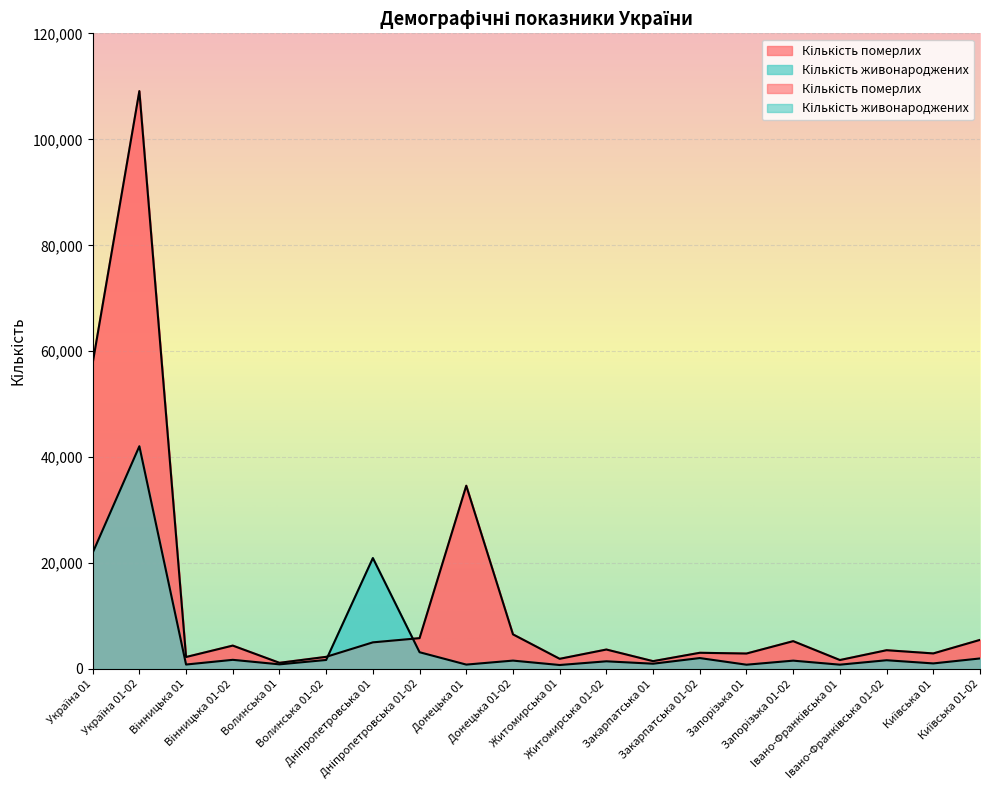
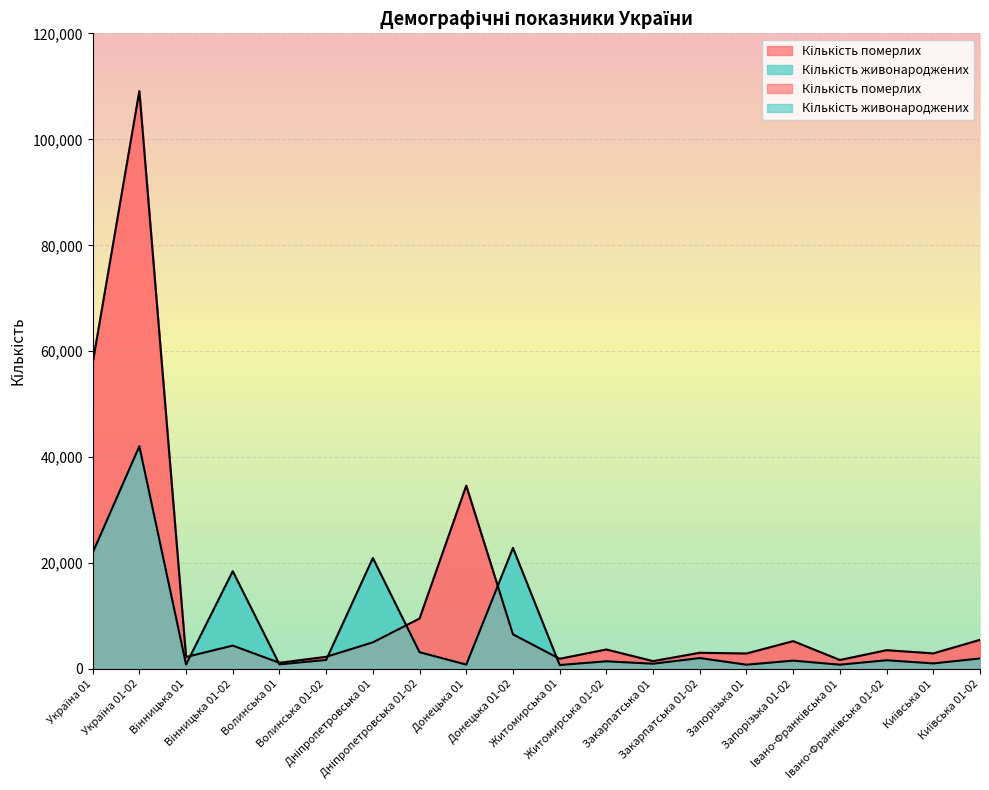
  {
    "Кількість померлих": {
      "Україна 01": "58,000",
      "Україна 01-02": "109,000",
      "Вінницька 01": "2,000",
      "Вінницька 01-02": "4,000",
      "Волинська 01-02": "2,000",
      "Дніпропетровська 01": "5,000",
-     "Дніпропетровська 01-02": "6,000",
+     "Дніпропетровська 01-02": "10,000",
      "Донецька 01": "35,000",
      "Донецька 01-02": "7,000",
      "Житомирська 01": "2,000",
      "Житомирська 01-02": "4,000",
      "Закарпатська 01-02": "3,000",
      "Запорізька 01": "3,000",
      "Запорізька 01-02": "5,000",
      "Івано-Франківська 01": "2,000",
      "Івано-Франківська 01-02": "4,000",
      "Київська 01": "3,000",
      "Київська 01-02": "5,000"
    },
    "Кількість живонароджених": {
      "Україна 01": "22,000",
      "Україна 01-02": "42,000",
      "Вінницька 01": "1,000",
-     "Вінницька 01-02": "2,000",
+     "Вінницька 01-02": "18,000",
      "Волинська 01-02": "2,000",
      "Дніпропетровська 01": "21,000",
      "Дніпропетровська 01-02": "3,000",
      "Донецька 01": "1,000",
-     "Донецька 01-02": "2,000",
+     "Донецька 01-02": "23,000",
      "Житомирська 01": "1,000",
      "Житомирська 01-02": "1,000",
      "Закарпатська 01-02": "2,000",
      "Запорізька 01": "1,000",
      "Запорізька 01-02": "2,000",
      "Івано-Франківська 01": "1,000",
      "Івано-Франківська 01-02": "2,000",
      "Київська 01": "1,000",
      "Київська 01-02": "2,000"
    }
  }
